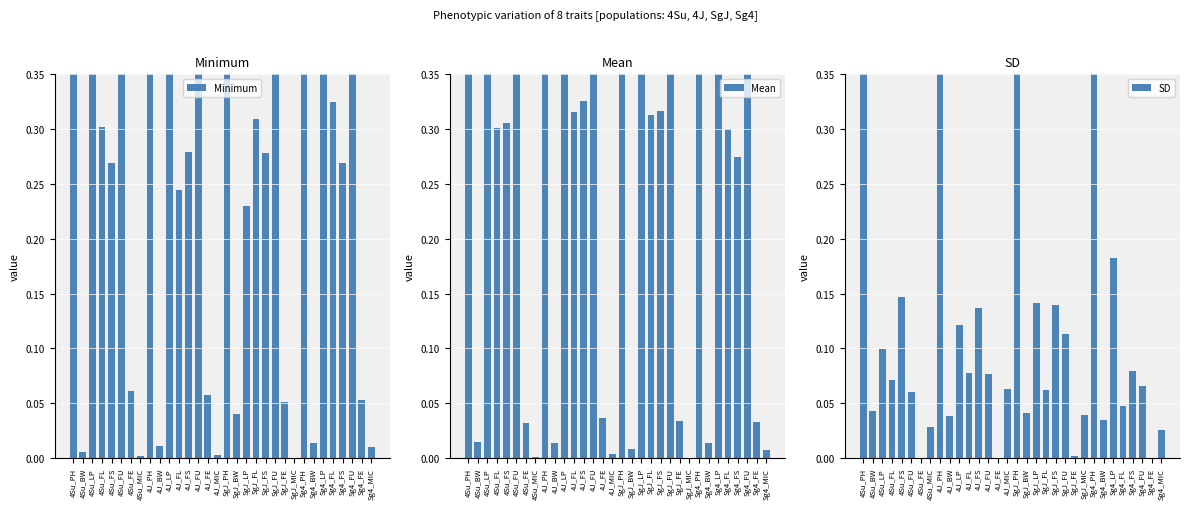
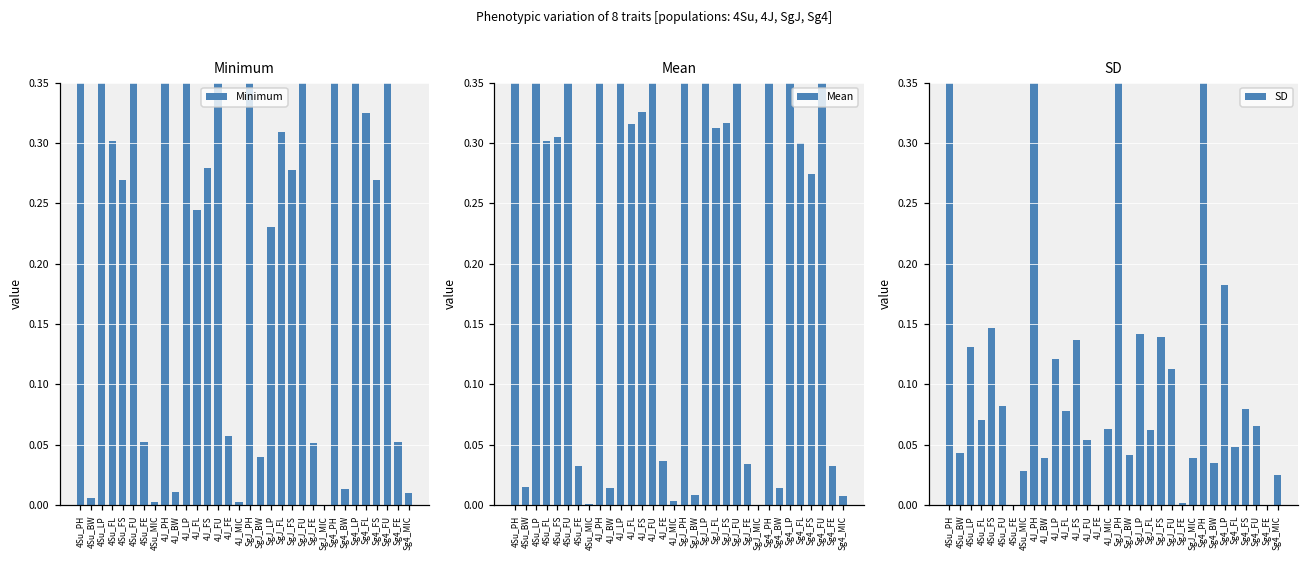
  {
    "Minimum": {
      "4Su_BW": 0.006,
      "4Su_FL": 0.302,
      "4Su_FS": 0.269,
-     "4Su_FE": 0.061,
+     "4Su_FE": 0.053,
      "4Su_MIC": 0.002,
      "4J_BW": 0.011,
      "4J_FL": 0.245,
      "4J_FS": 0.279,
      "4J_FE": 0.058,
      "4J_MIC": 0.003,
      "SgJ_BW": 0.040,
      "SgJ_LP": 0.230,
      "SgJ_FL": 0.309,
      "SgJ_FS": 0.278,
      "SgJ_FE": 0.051,
      "SgJ_MIC": 0.000,
      "Sg4_BW": 0.014,
      "Sg4_FL": 0.325,
      "Sg4_FS": 0.269,
      "Sg4_FE": 0.053,
      "Sg4_MIC": 0.010
    },
    "Mean": {
      "4Su_BW": 0.015,
      "4Su_FL": 0.301,
      "4Su_FS": 0.305,
      "4Su_FE": 0.032,
      "4J_BW": 0.014,
      "4J_FL": 0.316,
      "4J_FS": 0.326,
      "4J_FE": 0.036,
      "4J_MIC": 0.003,
      "SgJ_BW": 0.008,
      "SgJ_FL": 0.312,
      "SgJ_FS": 0.317,
      "SgJ_FE": 0.034,
      "SgJ_MIC": 0.000,
      "Sg4_BW": 0.014,
      "Sg4_FL": 0.300,
      "Sg4_FS": 0.274,
      "Sg4_FE": 0.033,
      "Sg4_MIC": 0.007
    },
    "SD": {
      "4Su_BW": 0.043,
-     "4Su_LP": 0.100,
+     "4Su_LP": 0.131,
      "4Su_FL": 0.071,
      "4Su_FS": 0.147,
-     "4Su_FU": 0.060,
+     "4Su_FU": 0.082,
      "4Su_MIC": 0.028,
      "4J_BW": 0.039,
      "4J_LP": 0.121,
      "4J_FL": 0.078,
      "4J_FS": 0.137,
-     "4J_FU": 0.077,
+     "4J_FU": 0.054,
      "4J_FE": 0.000,
      "4J_MIC": 0.063,
      "SgJ_BW": 0.041,
      "SgJ_LP": 0.142,
      "SgJ_FL": 0.062,
      "SgJ_FS": 0.139,
      "SgJ_FU": 0.113,
      "SgJ_MIC": 0.039,
      "Sg4_BW": 0.035,
      "Sg4_LP": 0.183,
      "Sg4_FL": 0.048,
      "Sg4_FS": 0.079,
      "Sg4_FU": 0.065,
      "Sg4_MIC": 0.025
    }
  }
